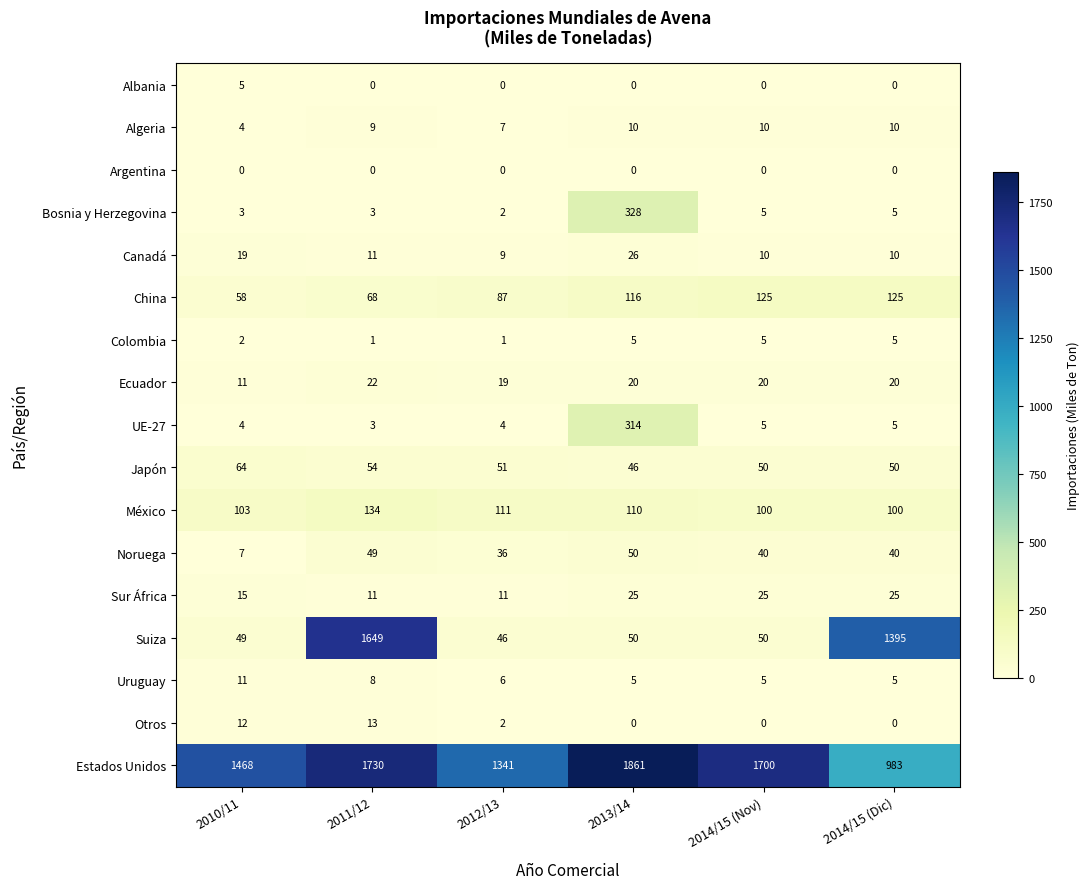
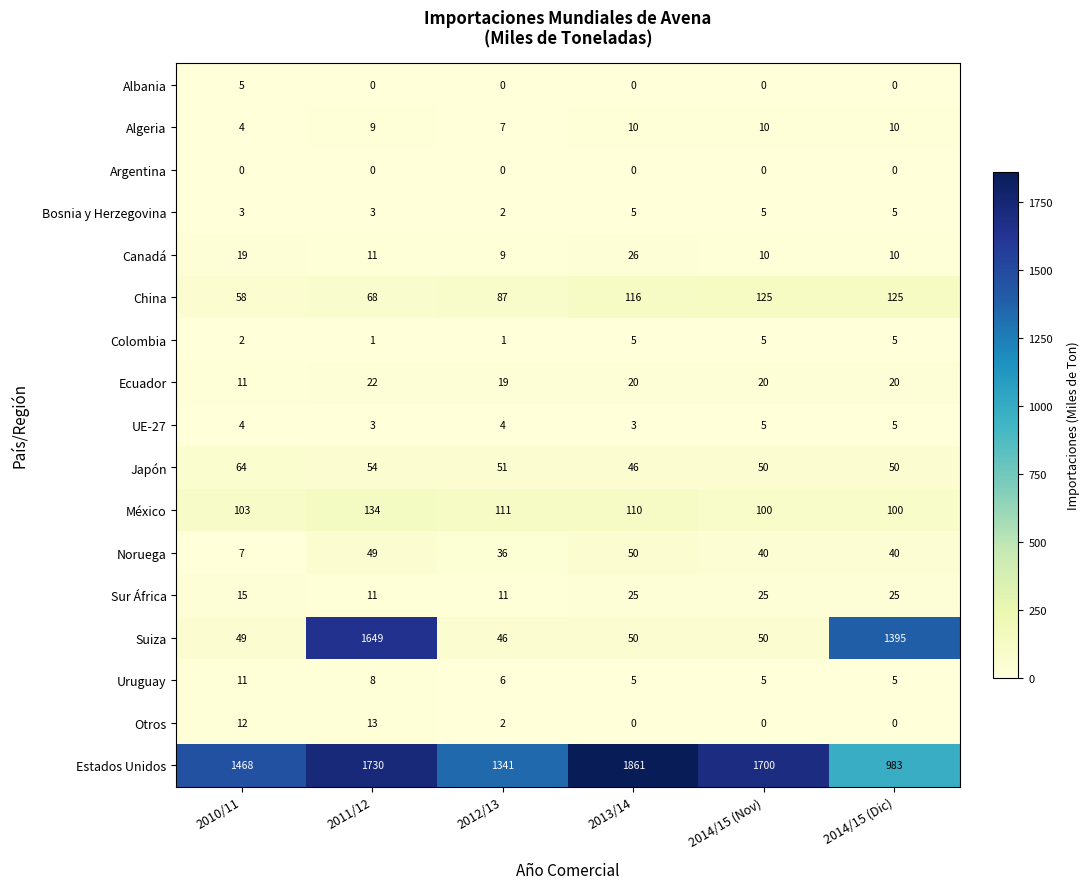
  {
    "Albania": {
      "2010/11": 5,
      "2011/12": 0,
      "2012/13": 0,
      "2013/14": 0,
      "2014/15 (Nov)": 0,
      "2014/15 (Dic)": 0
    },
    "Algeria": {
      "2010/11": 4,
      "2011/12": 9,
      "2012/13": 7,
      "2013/14": 10,
      "2014/15 (Nov)": 10,
      "2014/15 (Dic)": 10
    },
    "Argentina": {
      "2010/11": 0,
      "2011/12": 0,
      "2012/13": 0,
      "2013/14": 0,
      "2014/15 (Nov)": 0,
      "2014/15 (Dic)": 0
    },
    "Bosnia y Herzegovina": {
      "2010/11": 3,
      "2011/12": 3,
      "2012/13": 2,
-     "2013/14": 328,
+     "2013/14": 5,
      "2014/15 (Nov)": 5,
      "2014/15 (Dic)": 5
    },
    "Canadá": {
      "2010/11": 19,
      "2011/12": 11,
      "2012/13": 9,
      "2013/14": 26,
      "2014/15 (Nov)": 10,
      "2014/15 (Dic)": 10
    },
    "China": {
      "2010/11": 58,
      "2011/12": 68,
      "2012/13": 87,
      "2013/14": 116,
      "2014/15 (Nov)": 125,
      "2014/15 (Dic)": 125
    },
    "Colombia": {
      "2010/11": 2,
      "2011/12": 1,
      "2012/13": 1,
      "2013/14": 5,
      "2014/15 (Nov)": 5,
      "2014/15 (Dic)": 5
    },
    "Ecuador": {
      "2010/11": 11,
      "2011/12": 22,
      "2012/13": 19,
      "2013/14": 20,
      "2014/15 (Nov)": 20,
      "2014/15 (Dic)": 20
    },
    "UE-27": {
      "2010/11": 4,
      "2011/12": 3,
      "2012/13": 4,
-     "2013/14": 314,
+     "2013/14": 3,
      "2014/15 (Nov)": 5,
      "2014/15 (Dic)": 5
    },
    "Japón": {
      "2010/11": 64,
      "2011/12": 54,
      "2012/13": 51,
      "2013/14": 46,
      "2014/15 (Nov)": 50,
      "2014/15 (Dic)": 50
    },
    "México": {
      "2010/11": 103,
      "2011/12": 134,
      "2012/13": 111,
      "2013/14": 110,
      "2014/15 (Nov)": 100,
      "2014/15 (Dic)": 100
    },
    "Noruega": {
      "2010/11": 7,
      "2011/12": 49,
      "2012/13": 36,
      "2013/14": 50,
      "2014/15 (Nov)": 40,
      "2014/15 (Dic)": 40
    },
    "Sur África": {
      "2010/11": 15,
      "2011/12": 11,
      "2012/13": 11,
      "2013/14": 25,
      "2014/15 (Nov)": 25,
      "2014/15 (Dic)": 25
    },
    "Suiza": {
      "2010/11": 49,
      "2011/12": 1649,
      "2012/13": 46,
      "2013/14": 50,
      "2014/15 (Nov)": 50,
      "2014/15 (Dic)": 1395
    },
    "Uruguay": {
      "2010/11": 11,
      "2011/12": 8,
      "2012/13": 6,
      "2013/14": 5,
      "2014/15 (Nov)": 5,
      "2014/15 (Dic)": 5
    },
    "Otros": {
      "2010/11": 12,
      "2011/12": 13,
      "2012/13": 2,
      "2013/14": 0,
      "2014/15 (Nov)": 0,
      "2014/15 (Dic)": 0
    },
    "Estados Unidos": {
      "2010/11": 1468,
      "2011/12": 1730,
      "2012/13": 1341,
      "2013/14": 1861,
      "2014/15 (Nov)": 1700,
      "2014/15 (Dic)": 983
    }
  }
